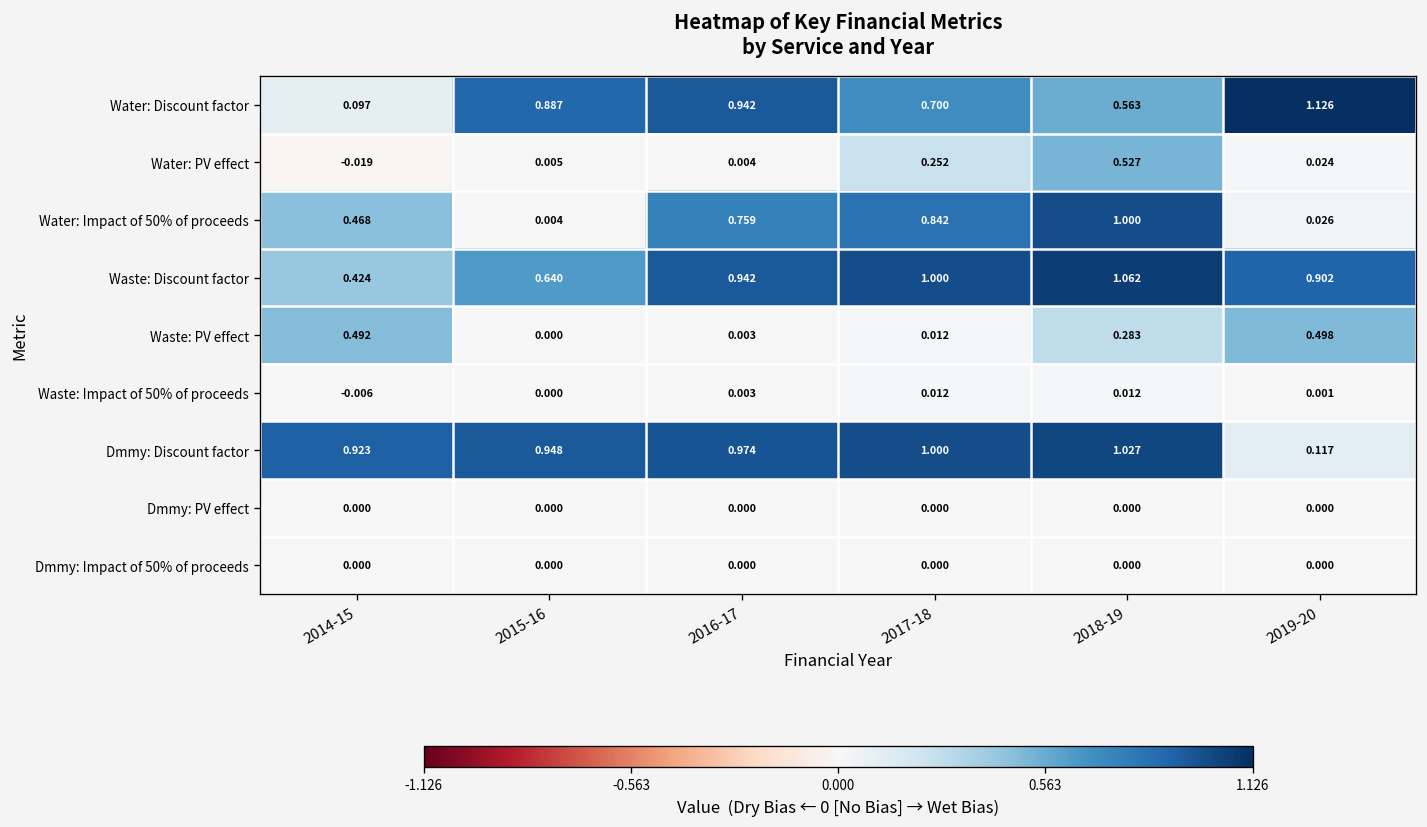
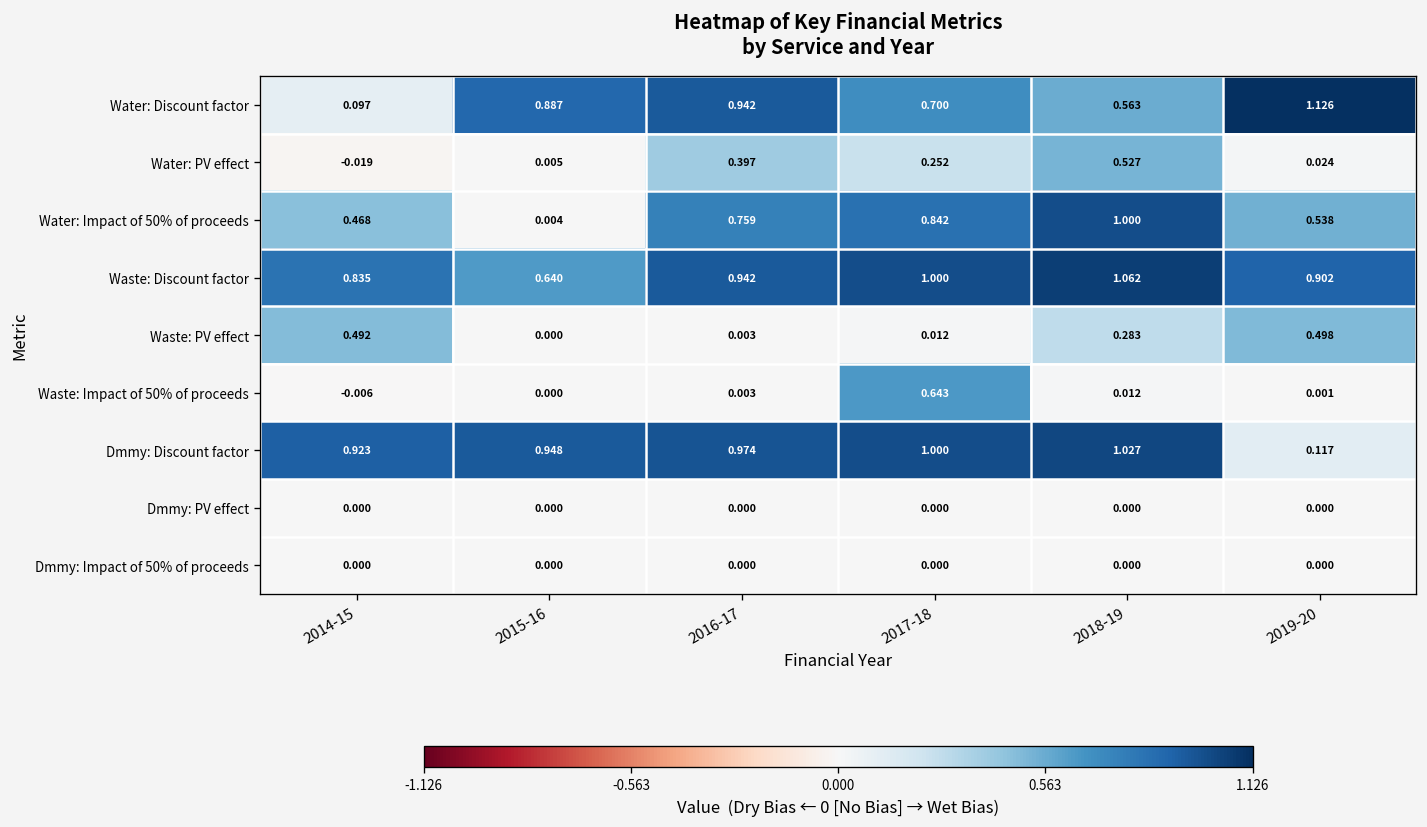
  {
    "Water: Discount factor": {
      "2014-15": 0.097,
      "2015-16": 0.887,
      "2016-17": 0.942,
      "2017-18": 0.700,
      "2018-19": 0.563,
      "2019-20": 1.126
    },
    "Water: PV effect": {
      "2014-15": -0.019,
      "2015-16": 0.005,
-     "2016-17": 0.004,
+     "2016-17": 0.397,
      "2017-18": 0.252,
      "2018-19": 0.527,
      "2019-20": 0.024
    },
    "Water: Impact of 50% of proceeds": {
      "2014-15": 0.468,
      "2015-16": 0.004,
      "2016-17": 0.759,
      "2017-18": 0.842,
      "2018-19": 1.000,
-     "2019-20": 0.026
+     "2019-20": 0.538
    },
    "Waste: Discount factor": {
-     "2014-15": 0.424,
+     "2014-15": 0.835,
      "2015-16": 0.640,
      "2016-17": 0.942,
      "2017-18": 1.000,
      "2018-19": 1.062,
      "2019-20": 0.902
    },
    "Waste: PV effect": {
      "2014-15": 0.492,
      "2015-16": 0.000,
      "2016-17": 0.003,
      "2017-18": 0.012,
      "2018-19": 0.283,
      "2019-20": 0.498
    },
    "Waste: Impact of 50% of proceeds": {
      "2014-15": -0.006,
      "2015-16": 0.000,
      "2016-17": 0.003,
-     "2017-18": 0.012,
+     "2017-18": 0.643,
      "2018-19": 0.012,
      "2019-20": 0.001
    },
    "Dmmy: Discount factor": {
      "2014-15": 0.923,
      "2015-16": 0.948,
      "2016-17": 0.974,
      "2017-18": 1.000,
      "2018-19": 1.027,
      "2019-20": 0.117
    },
    "Dmmy: PV effect": {
      "2014-15": 0.000,
      "2015-16": 0.000,
      "2016-17": 0.000,
      "2017-18": 0.000,
      "2018-19": 0.000,
      "2019-20": 0.000
    },
    "Dmmy: Impact of 50% of proceeds": {
      "2014-15": 0.000,
      "2015-16": 0.000,
      "2016-17": 0.000,
      "2017-18": 0.000,
      "2018-19": 0.000,
      "2019-20": 0.000
    }
  }
